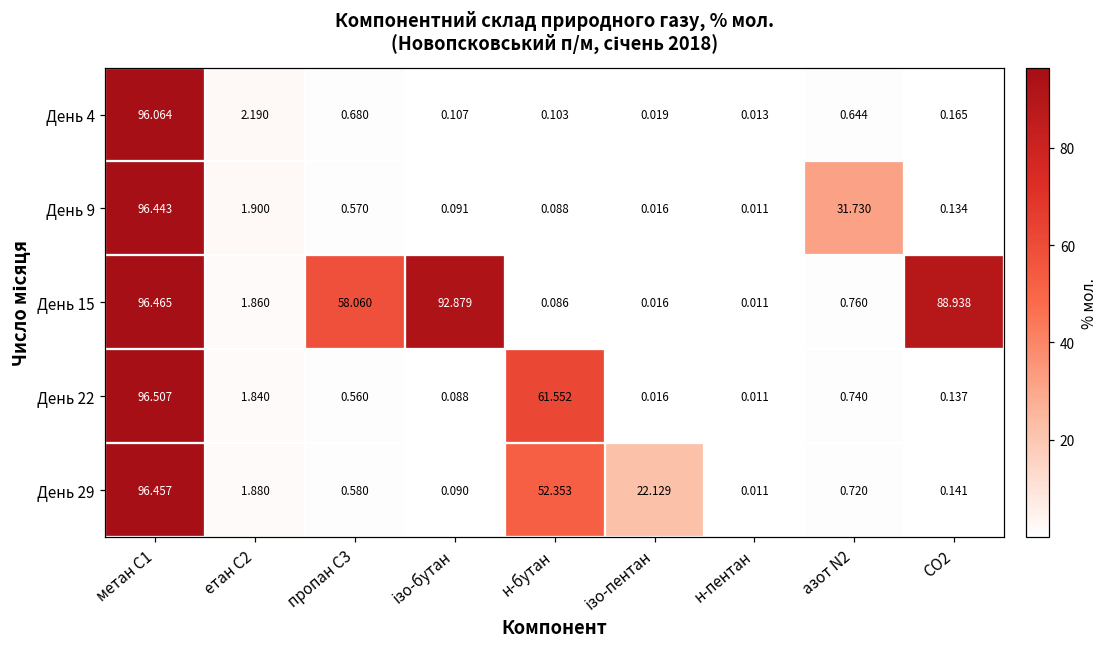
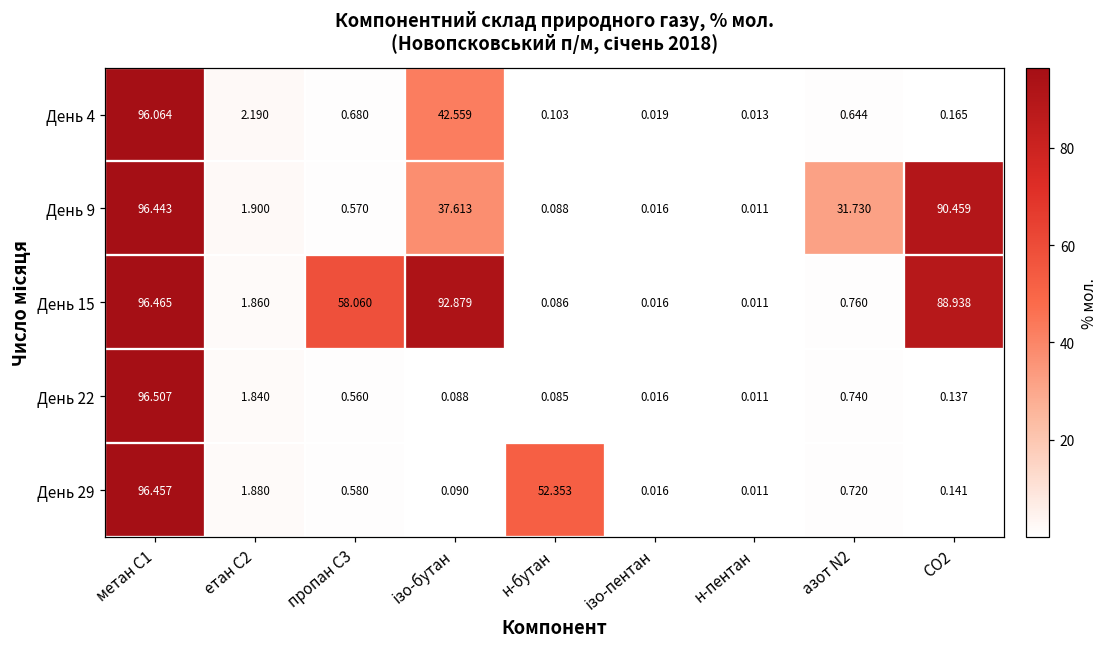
  {
    "День 4": {
      "метан С1": 96.064,
      "етан С2": 2.190,
      "пропан С3": 0.680,
-     "ізо-бутан": 0.107,
+     "ізо-бутан": 42.559,
      "н-бутан": 0.103,
      "ізо-пентан": 0.019,
      "н-пентан": 0.013,
      "азот N2": 0.644,
      "СО2": 0.165
    },
    "День 9": {
      "метан С1": 96.443,
      "етан С2": 1.900,
      "пропан С3": 0.570,
-     "ізо-бутан": 0.091,
+     "ізо-бутан": 37.613,
      "н-бутан": 0.088,
      "ізо-пентан": 0.016,
      "н-пентан": 0.011,
      "азот N2": 31.730,
-     "СО2": 0.134
+     "СО2": 90.459
    },
    "День 15": {
      "метан С1": 96.465,
      "етан С2": 1.860,
      "пропан С3": 58.060,
      "ізо-бутан": 92.879,
      "н-бутан": 0.086,
      "ізо-пентан": 0.016,
      "н-пентан": 0.011,
      "азот N2": 0.760,
      "СО2": 88.938
    },
    "День 22": {
      "метан С1": 96.507,
      "етан С2": 1.840,
      "пропан С3": 0.560,
      "ізо-бутан": 0.088,
-     "н-бутан": 61.552,
+     "н-бутан": 0.085,
      "ізо-пентан": 0.016,
      "н-пентан": 0.011,
      "азот N2": 0.740,
      "СО2": 0.137
    },
    "День 29": {
      "метан С1": 96.457,
      "етан С2": 1.880,
      "пропан С3": 0.580,
      "ізо-бутан": 0.090,
      "н-бутан": 52.353,
-     "ізо-пентан": 22.129,
+     "ізо-пентан": 0.016,
      "н-пентан": 0.011,
      "азот N2": 0.720,
      "СО2": 0.141
    }
  }
